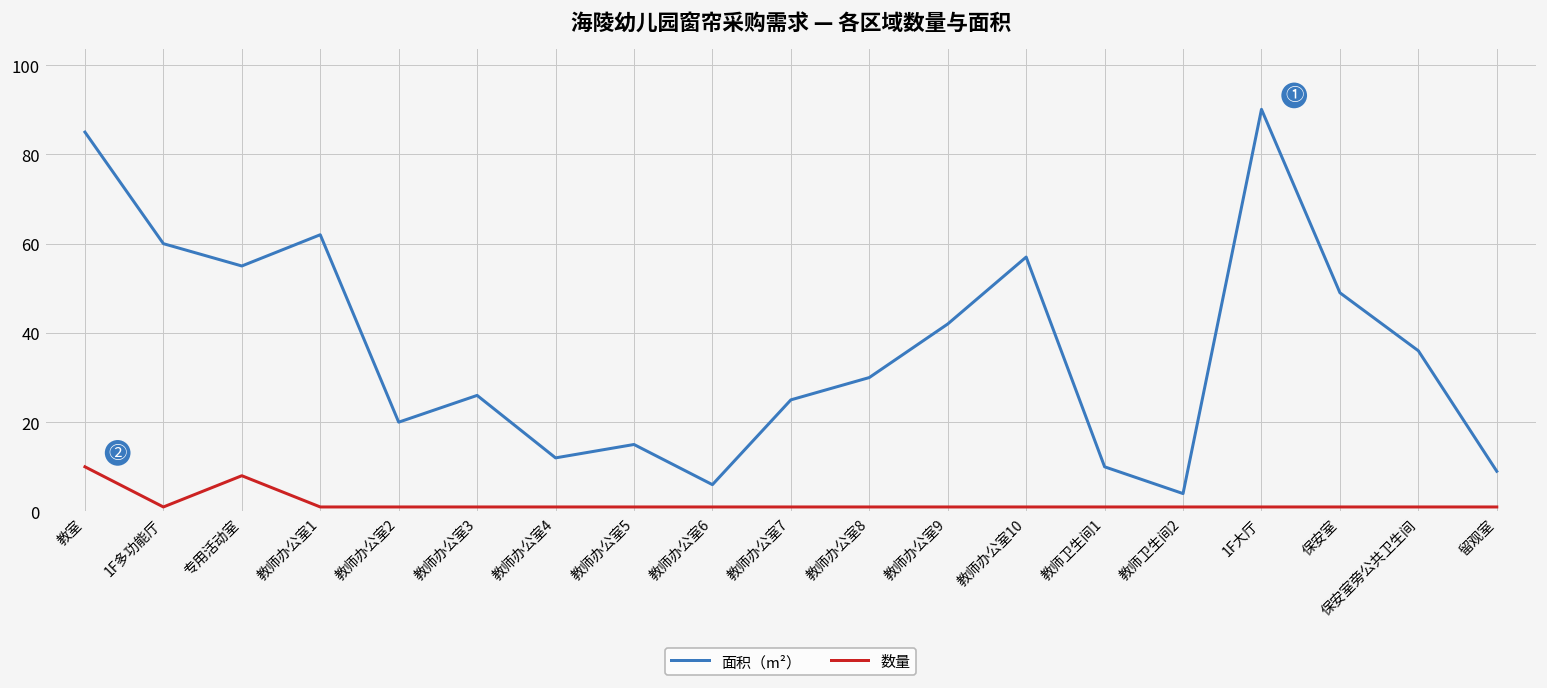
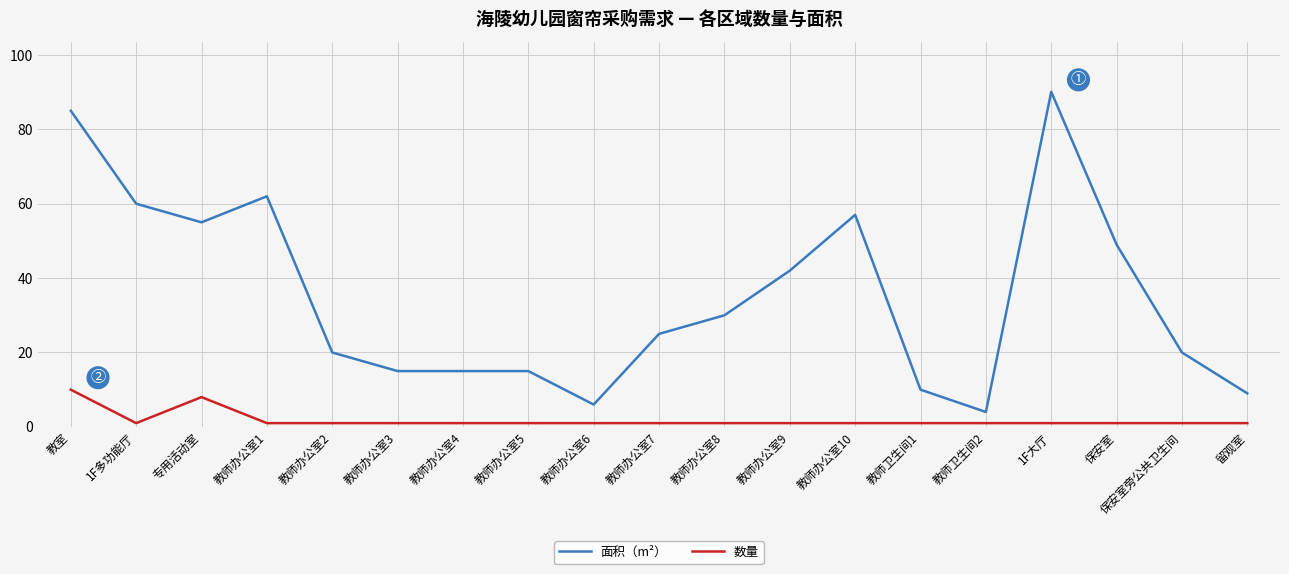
  {
    "面积（m²）": {
      "教室": 85,
      "1F多功能厅": 60,
      "专用活动室": 55,
      "教师办公室1": 62,
      "教师办公室2": 20,
-     "教师办公室3": 26,
-     "教师办公室4": 12,
+     "教师办公室3": 15,
+     "教师办公室4": 15,
      "教师办公室5": 15,
      "教师办公室6": 6,
      "教师办公室7": 25,
      "教师办公室8": 30,
      "教师办公室9": 42,
      "教师办公室10": 57,
      "教师卫生间1": 10,
      "教师卫生间2": 4,
      "1F大厅": 90,
      "保安室": 49,
-     "保安室旁公共卫生间": 36,
+     "保安室旁公共卫生间": 20,
      "留观室": 9
    },
    "数量": {
      "教室": 10,
      "1F多功能厅": 1,
      "专用活动室": 8,
      "教师办公室1": 1,
      "教师办公室2": 1,
      "教师办公室3": 1,
      "教师办公室4": 1,
      "教师办公室5": 1,
      "教师办公室6": 1,
      "教师办公室7": 1,
      "教师办公室8": 1,
      "教师办公室9": 1,
      "教师办公室10": 1,
      "教师卫生间1": 1,
      "教师卫生间2": 1,
      "1F大厅": 1,
      "保安室": 1,
      "保安室旁公共卫生间": 1,
      "留观室": 1
    }
  }
